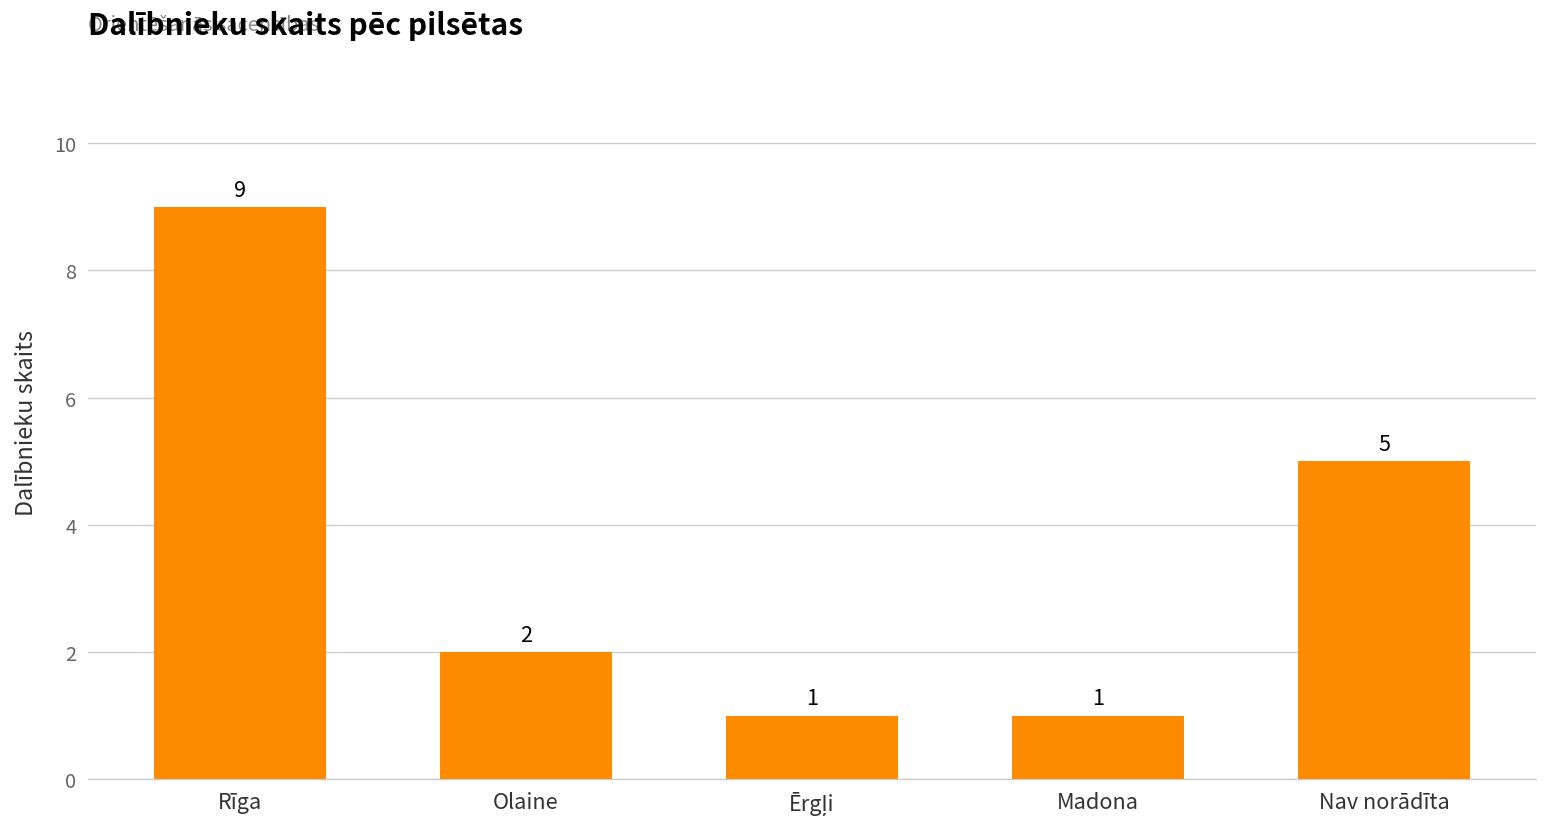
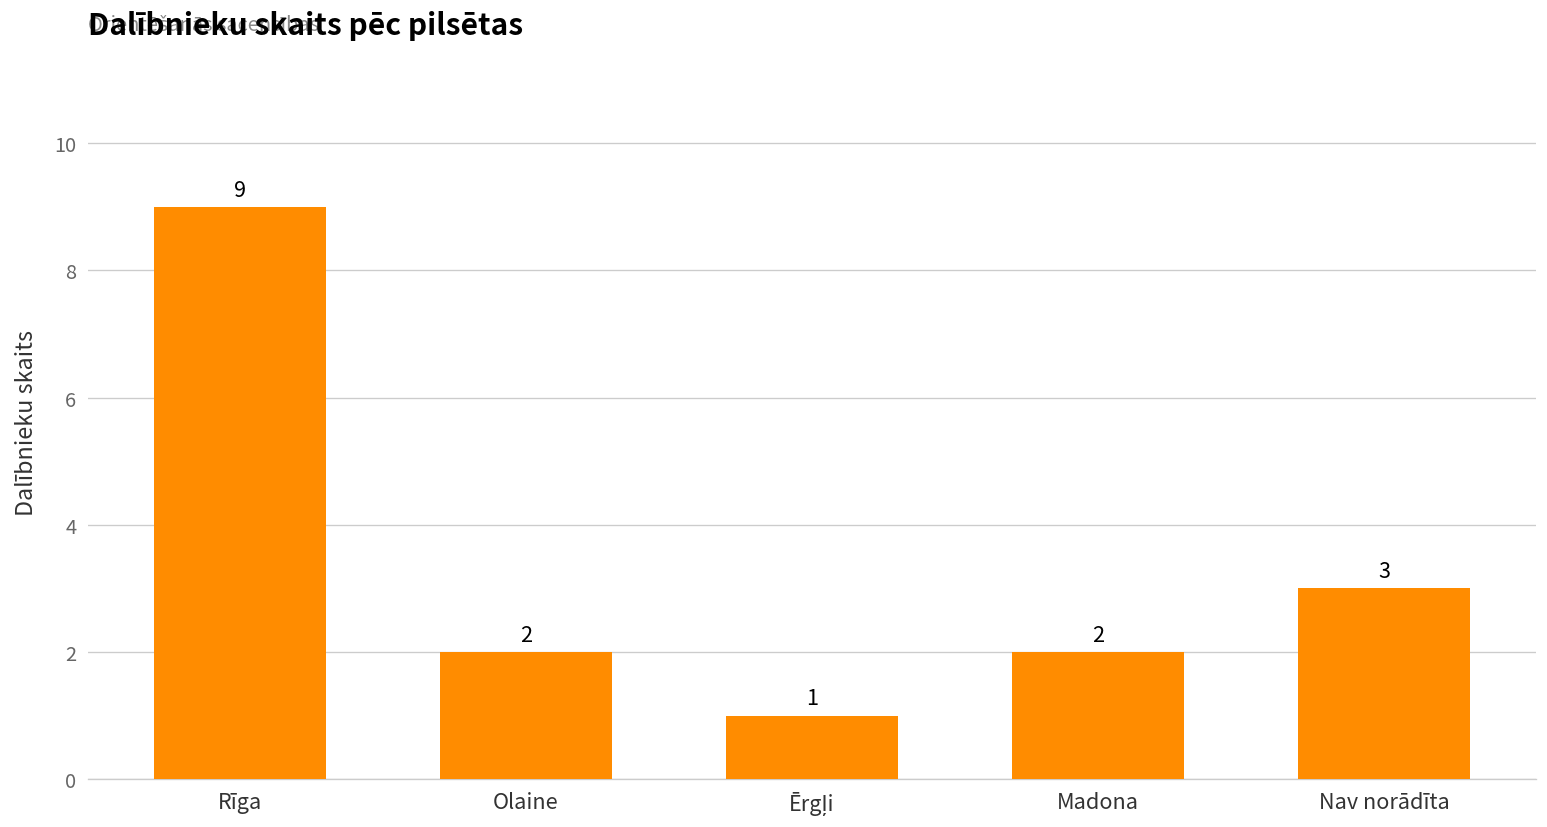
  {
    "Rīga": 9,
    "Olaine": 2,
    "Ērgļi": 1,
-   "Madona": 1,
-   "Nav norādīta": 5
+   "Madona": 2,
+   "Nav norādīta": 3
  }
